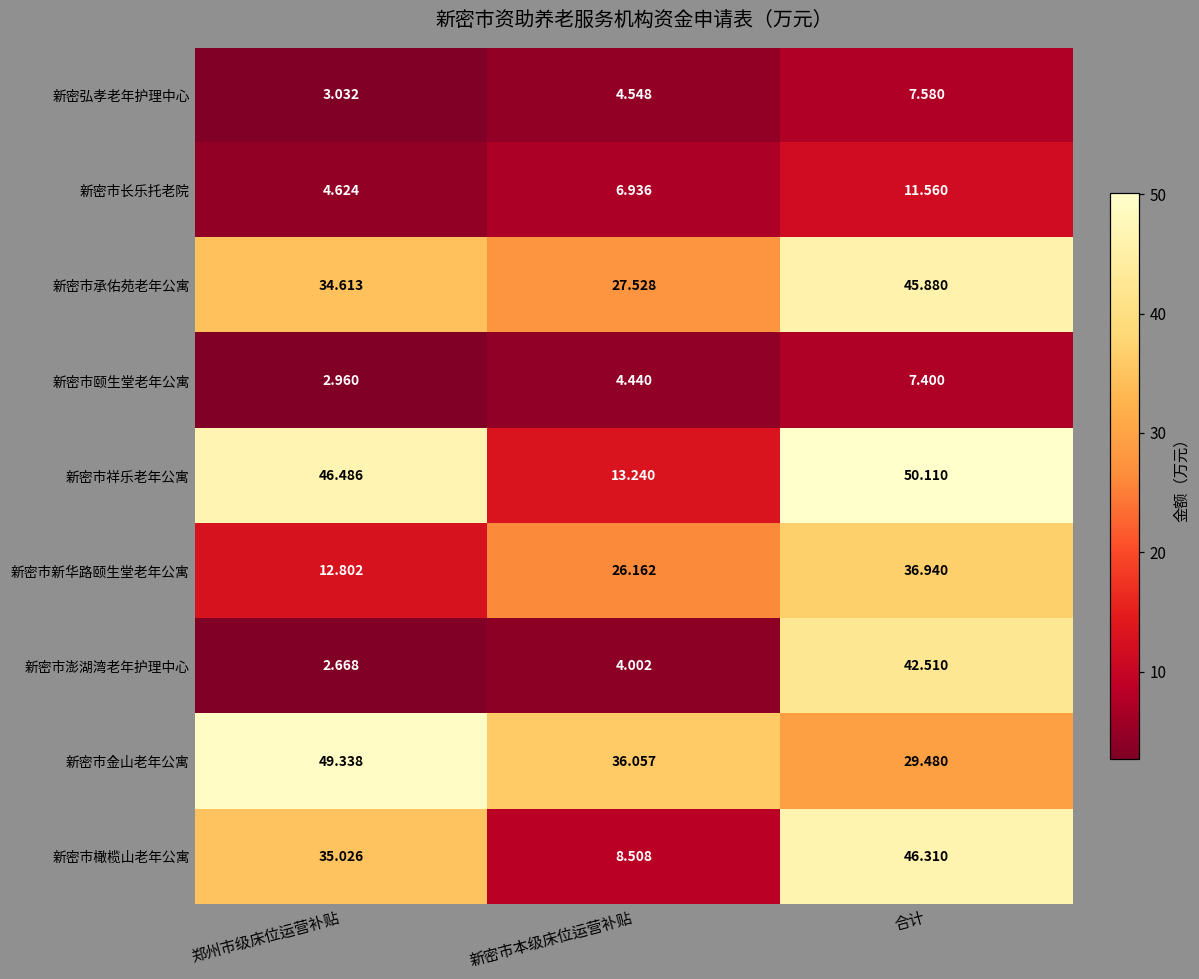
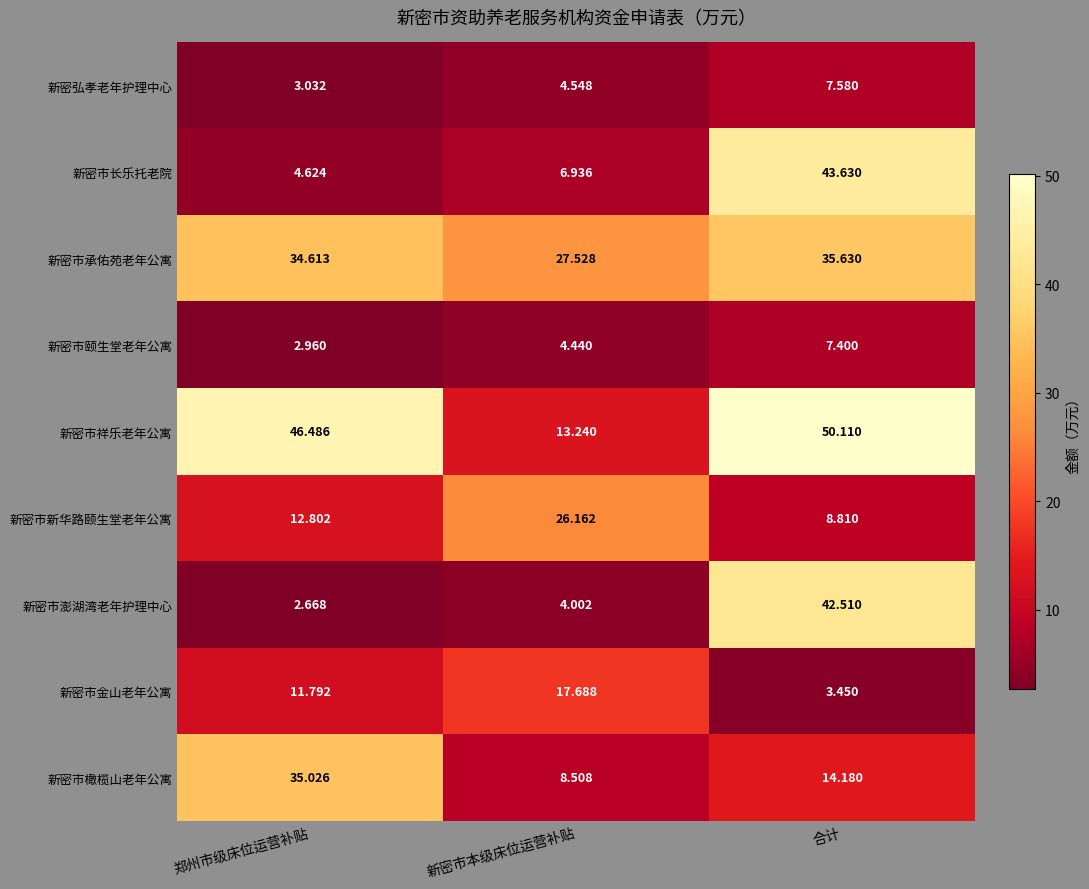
  {
    "新密弘孝老年护理中心": {
      "郑州市级床位运营补贴": 3.032,
      "新密市本级床位运营补贴": 4.548,
      "合计": 7.580
    },
    "新密市长乐托老院": {
      "郑州市级床位运营补贴": 4.624,
      "新密市本级床位运营补贴": 6.936,
-     "合计": 11.560
+     "合计": 43.630
    },
    "新密市承佑苑老年公寓": {
      "郑州市级床位运营补贴": 34.613,
      "新密市本级床位运营补贴": 27.528,
-     "合计": 45.880
+     "合计": 35.630
    },
    "新密市颐生堂老年公寓": {
      "郑州市级床位运营补贴": 2.960,
      "新密市本级床位运营补贴": 4.440,
      "合计": 7.400
    },
    "新密市祥乐老年公寓": {
      "郑州市级床位运营补贴": 46.486,
      "新密市本级床位运营补贴": 13.240,
      "合计": 50.110
    },
    "新密市新华路颐生堂老年公寓": {
      "郑州市级床位运营补贴": 12.802,
      "新密市本级床位运营补贴": 26.162,
-     "合计": 36.940
+     "合计": 8.810
    },
    "新密市澎湖湾老年护理中心": {
      "郑州市级床位运营补贴": 2.668,
      "新密市本级床位运营补贴": 4.002,
      "合计": 42.510
    },
    "新密市金山老年公寓": {
-     "郑州市级床位运营补贴": 49.338,
-     "新密市本级床位运营补贴": 36.057,
-     "合计": 29.480
+     "郑州市级床位运营补贴": 11.792,
+     "新密市本级床位运营补贴": 17.688,
+     "合计": 3.450
    },
    "新密市橄榄山老年公寓": {
      "郑州市级床位运营补贴": 35.026,
      "新密市本级床位运营补贴": 8.508,
-     "合计": 46.310
+     "合计": 14.180
    }
  }
